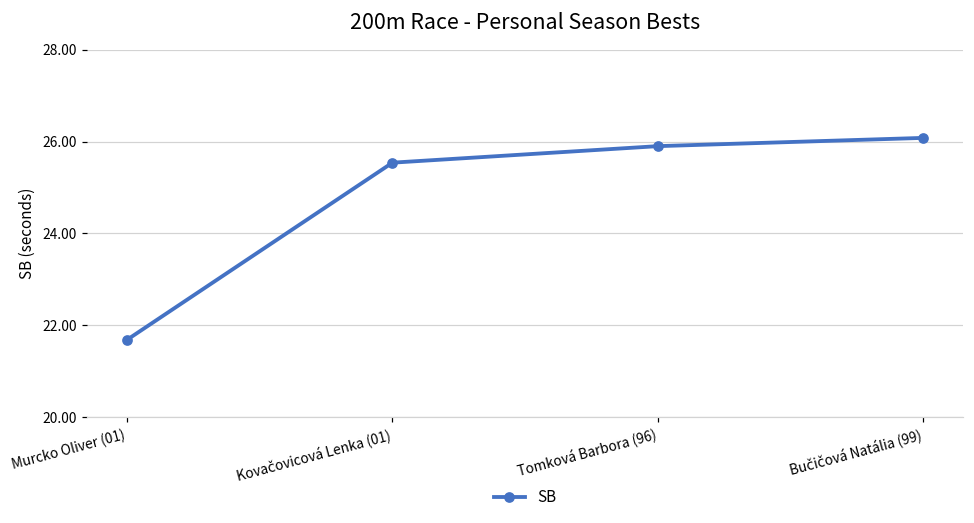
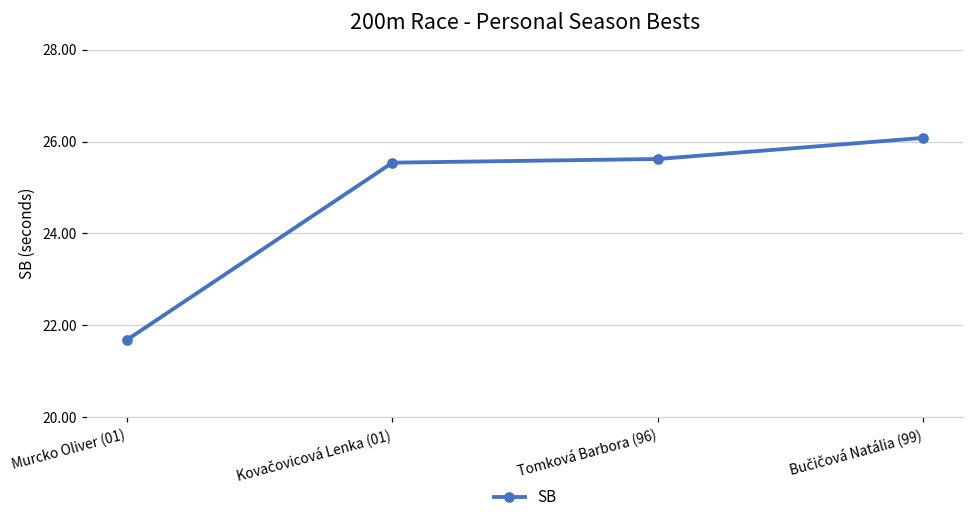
  {
    "Murcko Oliver (01)": 21.7,
    "Kovačovicová Lenka (01)": 25.5,
-   "Tomková Barbora (96)": 25.9,
+   "Tomková Barbora (96)": 25.6,
    "Bučičová Natália (99)": 26.1
  }
